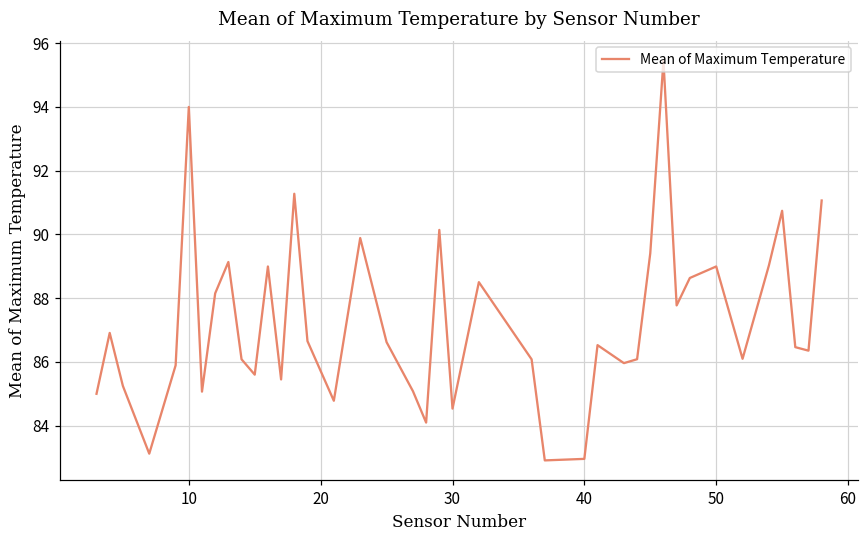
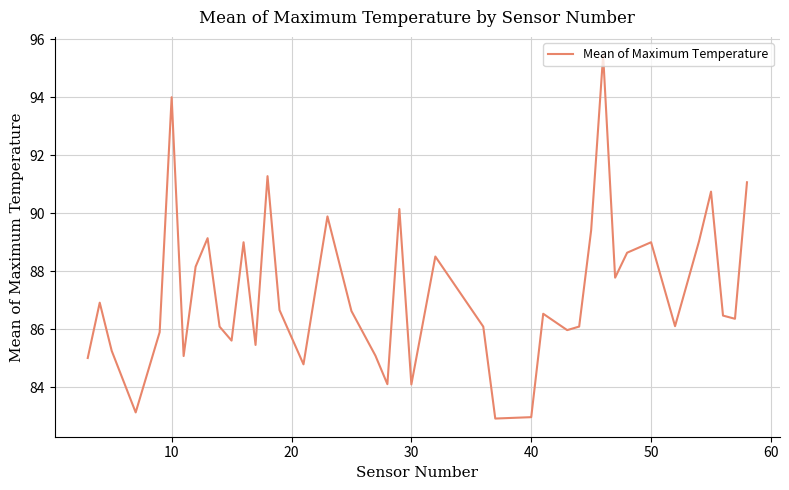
  {
    "10": 94.0,
-   "30": 84.5,
+   "30": 84.1,
    "40": 83.0,
    "50": 89.0
  }
